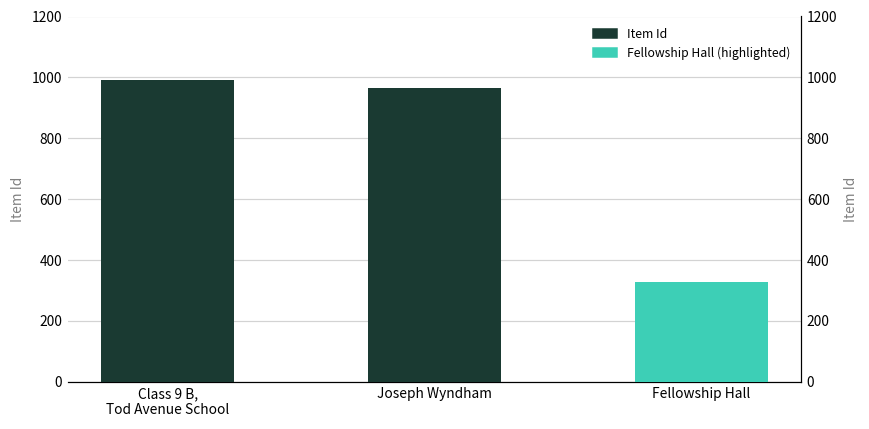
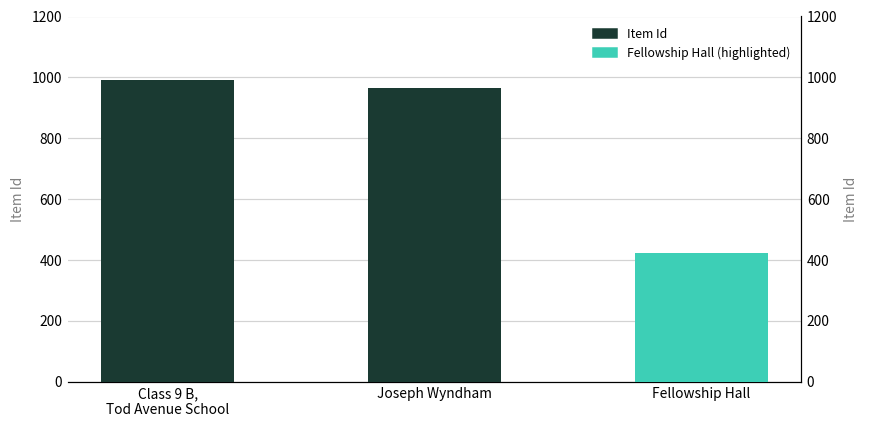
  {
    "Class 9 B, Tod Avenue School": 990,
    "Joseph Wyndham": 970,
-   "Fellowship Hall": 330
+   "Fellowship Hall": 420
  }
